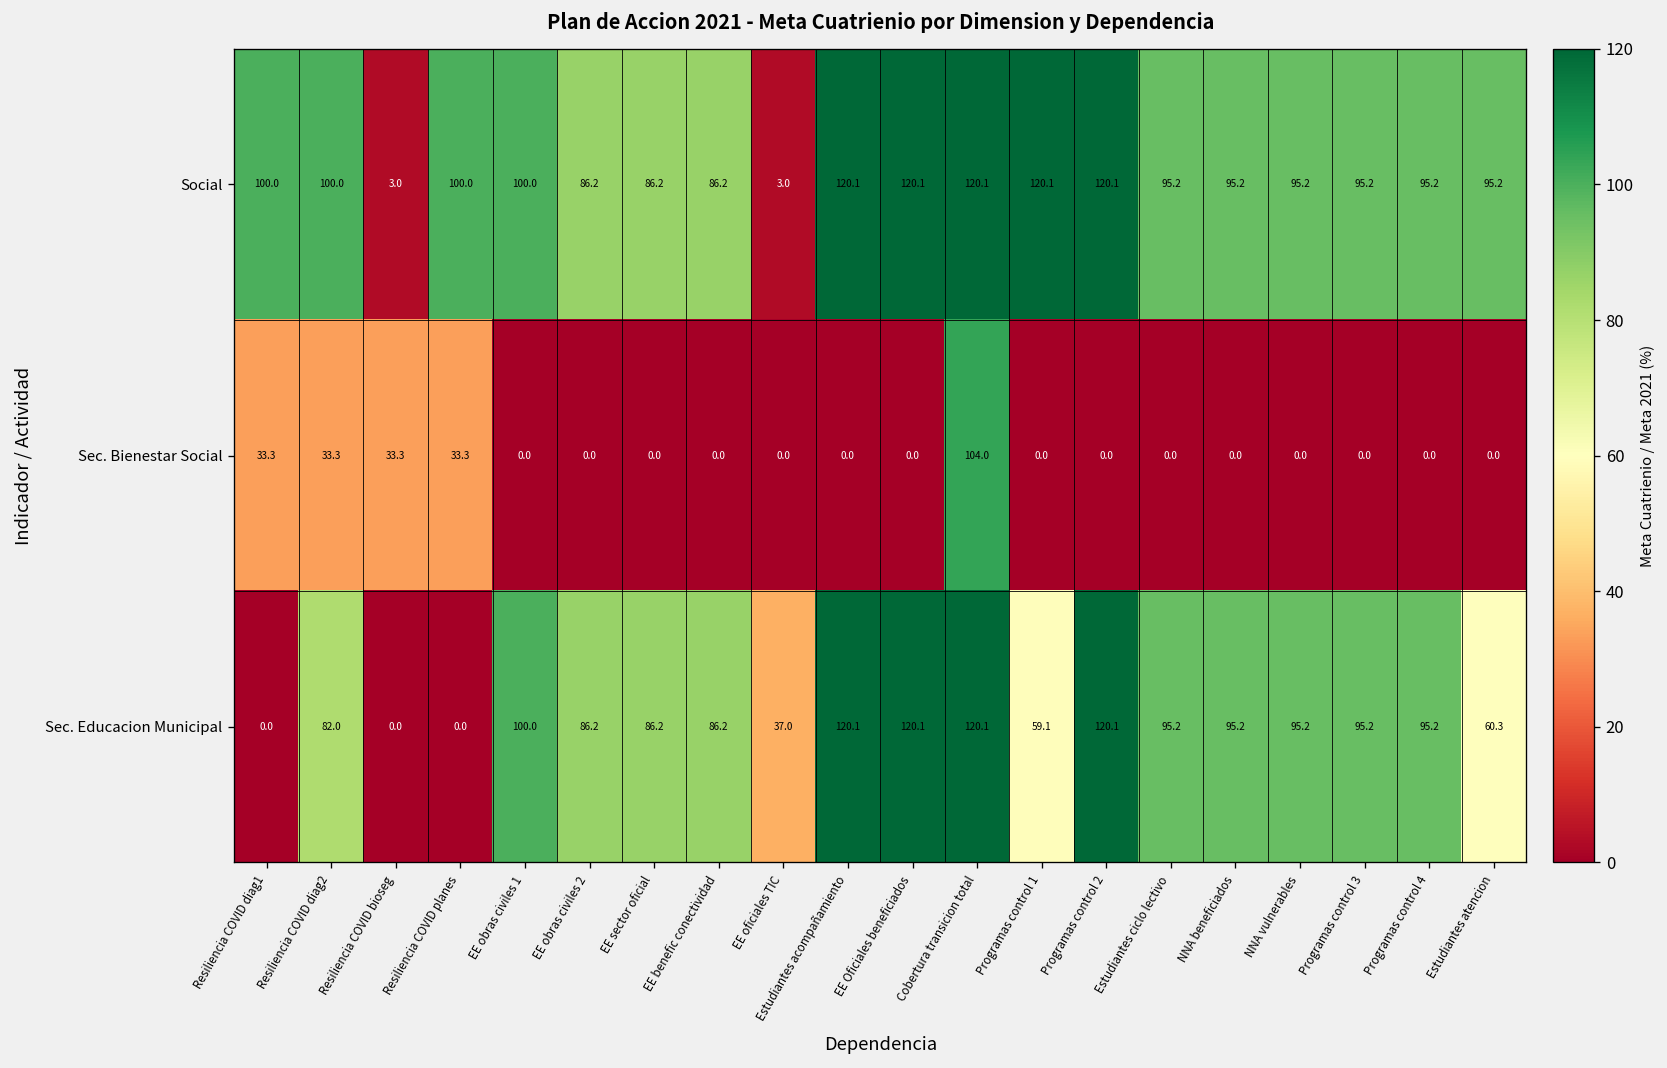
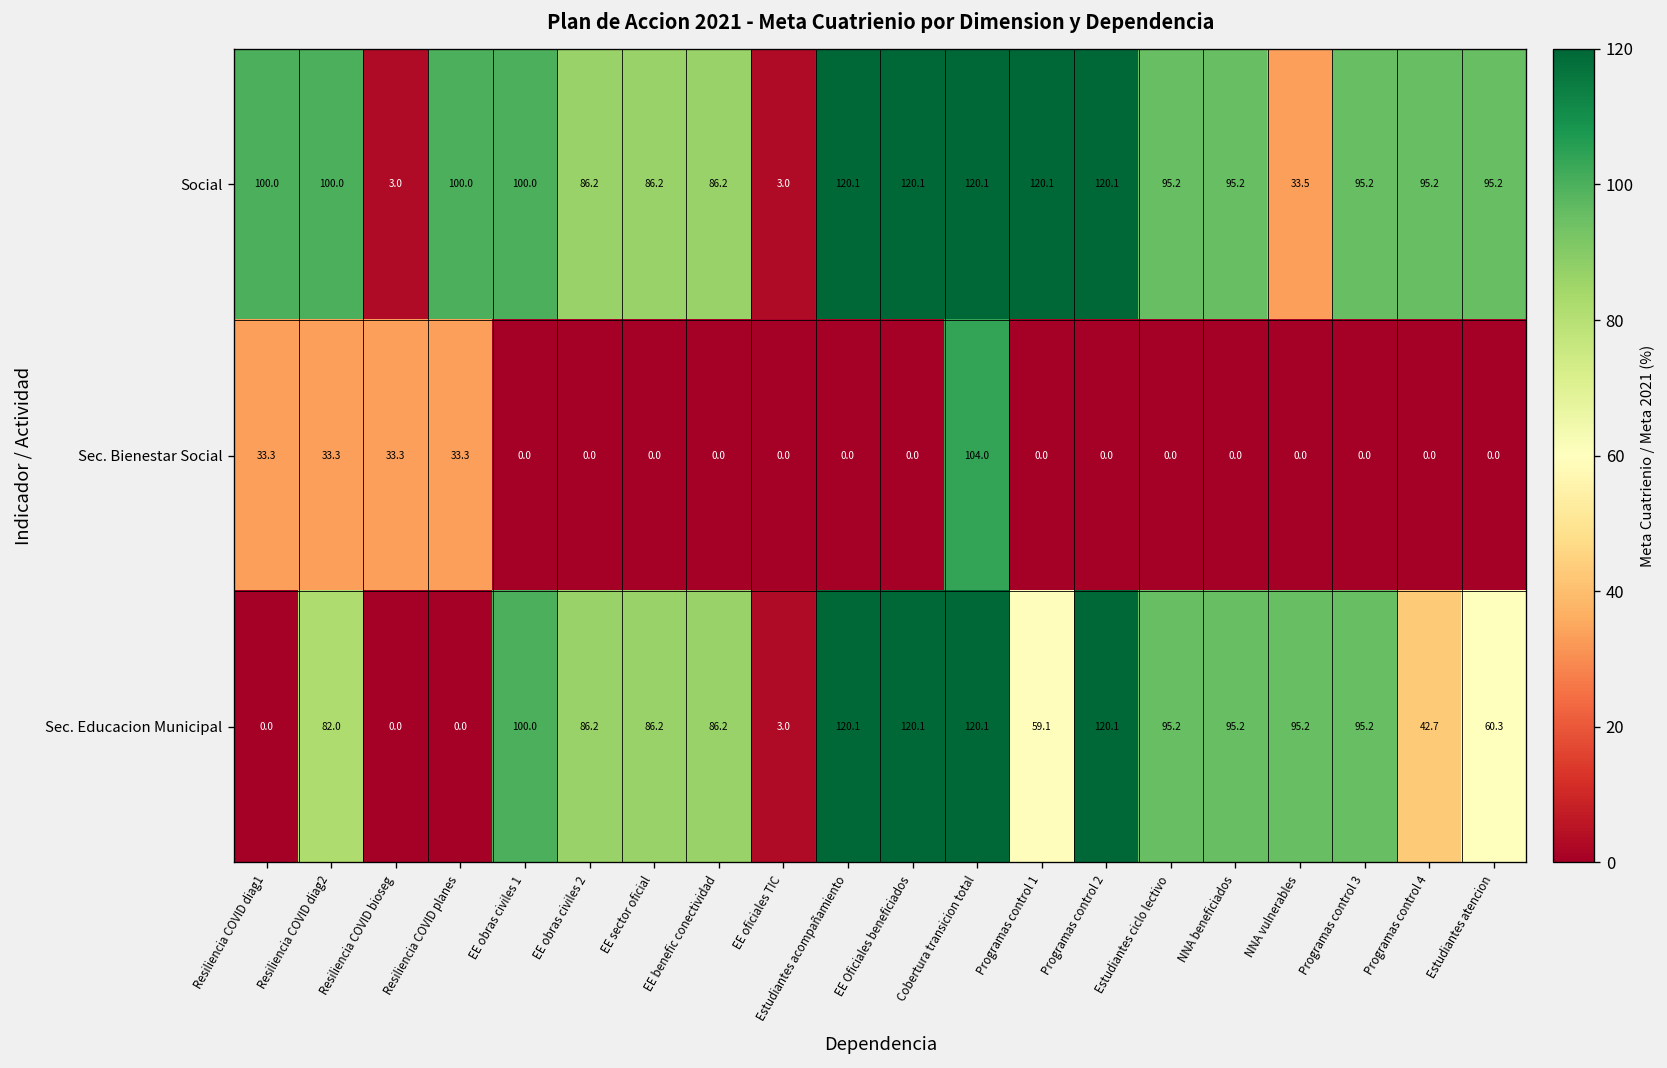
  {
    "Social": {
      "Resiliencia COVID diag1": 100.0,
      "Resiliencia COVID diag2": 100.0,
      "Resiliencia COVID bioseg": 3.0,
      "Resiliencia COVID planes": 100.0,
      "EE obras civiles 1": 100.0,
      "EE obras civiles 2": 86.2,
      "EE sector oficial": 86.2,
      "EE benefic conectividad": 86.2,
      "EE oficiales TIC": 3.0,
      "Estudiantes acompañamiento": 120.1,
      "EE Oficiales beneficiados": 120.1,
      "Cobertura transicion total": 120.1,
      "Programas control 1": 120.1,
      "Programas control 2": 120.1,
      "Estudiantes ciclo lectivo": 95.2,
      "NNA beneficiados": 95.2,
-     "NNA vulnerables": 95.2,
+     "NNA vulnerables": 33.5,
      "Programas control 3": 95.2,
      "Programas control 4": 95.2,
      "Estudiantes atencion": 95.2
    },
    "Sec. Bienestar Social": {
      "Resiliencia COVID diag1": 33.3,
      "Resiliencia COVID diag2": 33.3,
      "Resiliencia COVID bioseg": 33.3,
      "Resiliencia COVID planes": 33.3,
      "EE obras civiles 1": 0.0,
      "EE obras civiles 2": 0.0,
      "EE sector oficial": 0.0,
      "EE benefic conectividad": 0.0,
      "EE oficiales TIC": 0.0,
      "Estudiantes acompañamiento": 0.0,
      "EE Oficiales beneficiados": 0.0,
      "Cobertura transicion total": 104.0,
      "Programas control 1": 0.0,
      "Programas control 2": 0.0,
      "Estudiantes ciclo lectivo": 0.0,
      "NNA beneficiados": 0.0,
      "NNA vulnerables": 0.0,
      "Programas control 3": 0.0,
      "Programas control 4": 0.0,
      "Estudiantes atencion": 0.0
    },
    "Sec. Educacion Municipal": {
      "Resiliencia COVID diag1": 0.0,
      "Resiliencia COVID diag2": 82.0,
      "Resiliencia COVID bioseg": 0.0,
      "Resiliencia COVID planes": 0.0,
      "EE obras civiles 1": 100.0,
      "EE obras civiles 2": 86.2,
      "EE sector oficial": 86.2,
      "EE benefic conectividad": 86.2,
-     "EE oficiales TIC": 37.0,
+     "EE oficiales TIC": 3.0,
      "Estudiantes acompañamiento": 120.1,
      "EE Oficiales beneficiados": 120.1,
      "Cobertura transicion total": 120.1,
      "Programas control 1": 59.1,
      "Programas control 2": 120.1,
      "Estudiantes ciclo lectivo": 95.2,
      "NNA beneficiados": 95.2,
      "NNA vulnerables": 95.2,
      "Programas control 3": 95.2,
-     "Programas control 4": 95.2,
+     "Programas control 4": 42.7,
      "Estudiantes atencion": 60.3
    }
  }
